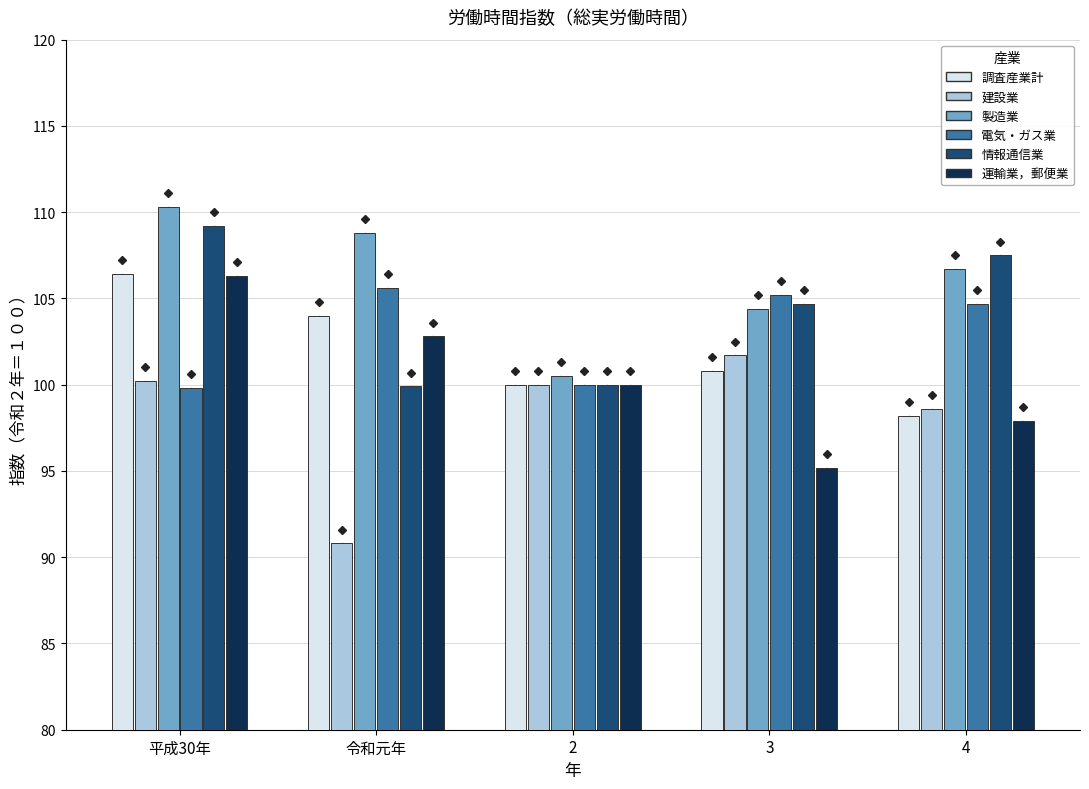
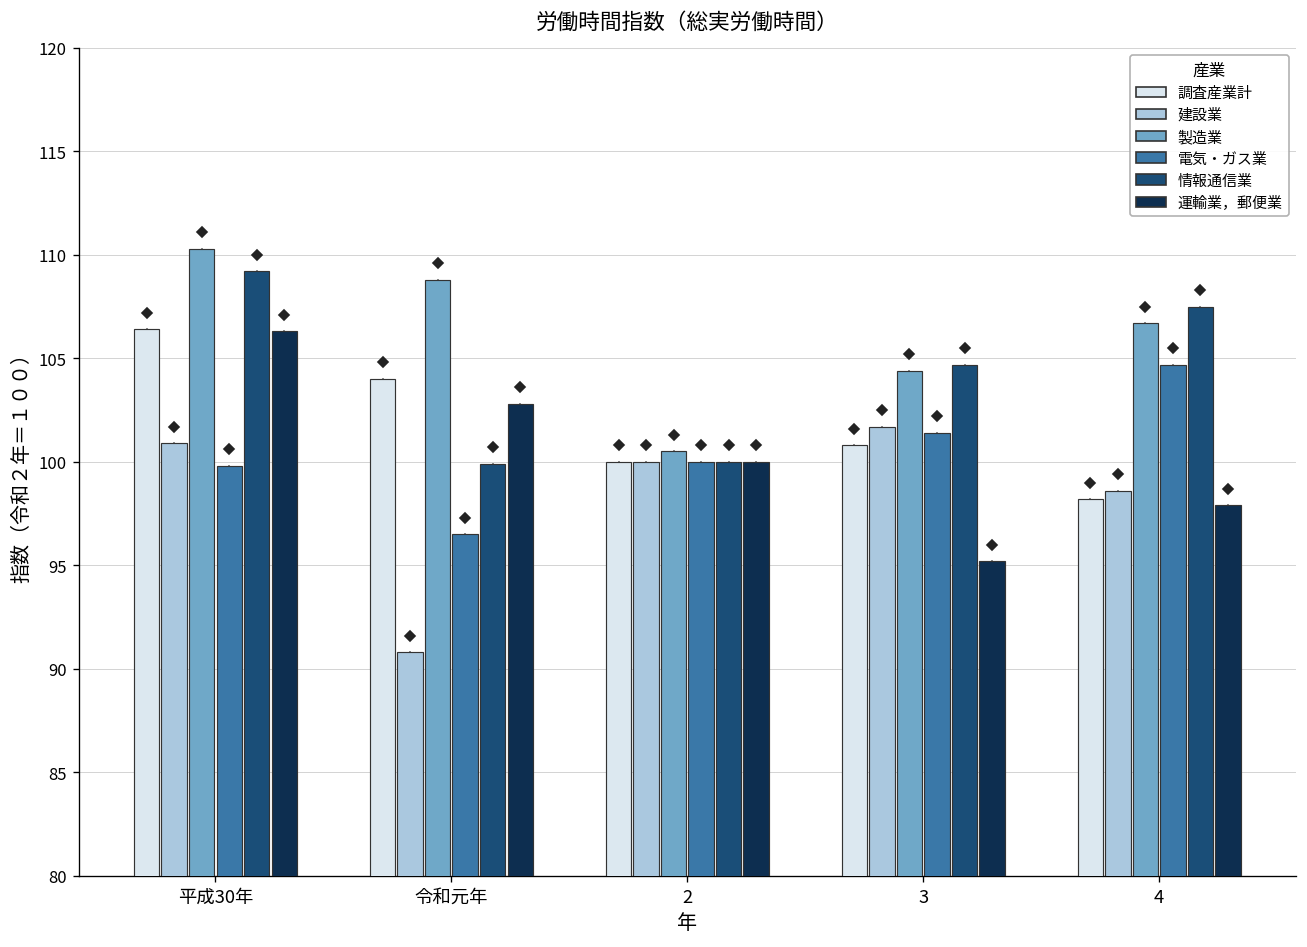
  {
    "調査産業計": {
      "平成30年": 106.4,
      "令和元年": 104.0,
      "2": 100.0,
      "3": 100.8,
      "4": 98.2
    },
    "建設業": {
-     "平成30年": 100.2,
+     "平成30年": 100.9,
      "令和元年": 90.8,
      "2": 100.0,
      "3": 101.7,
      "4": 98.6
    },
    "製造業": {
      "平成30年": 110.3,
      "令和元年": 108.8,
      "2": 100.5,
      "3": 104.4,
      "4": 106.7
    },
    "電気・ガス業": {
      "平成30年": 99.8,
-     "令和元年": 105.6,
+     "令和元年": 96.5,
      "2": 100.0,
-     "3": 105.2,
+     "3": 101.4,
      "4": 104.7
    }
  }
